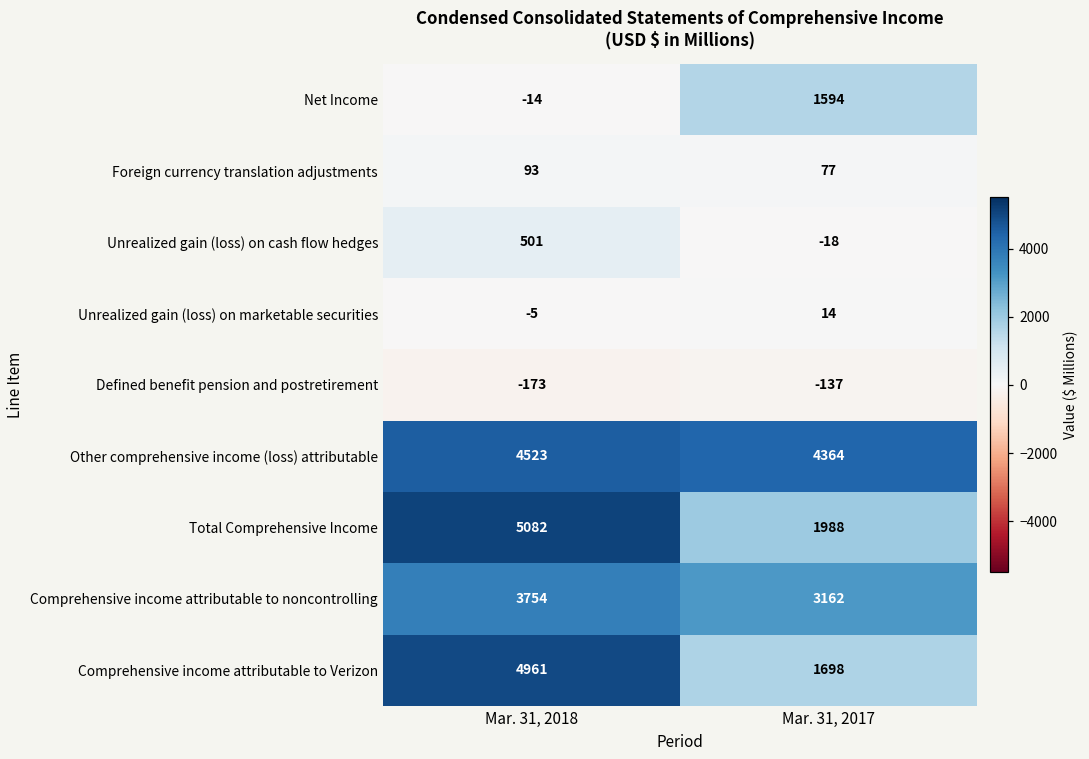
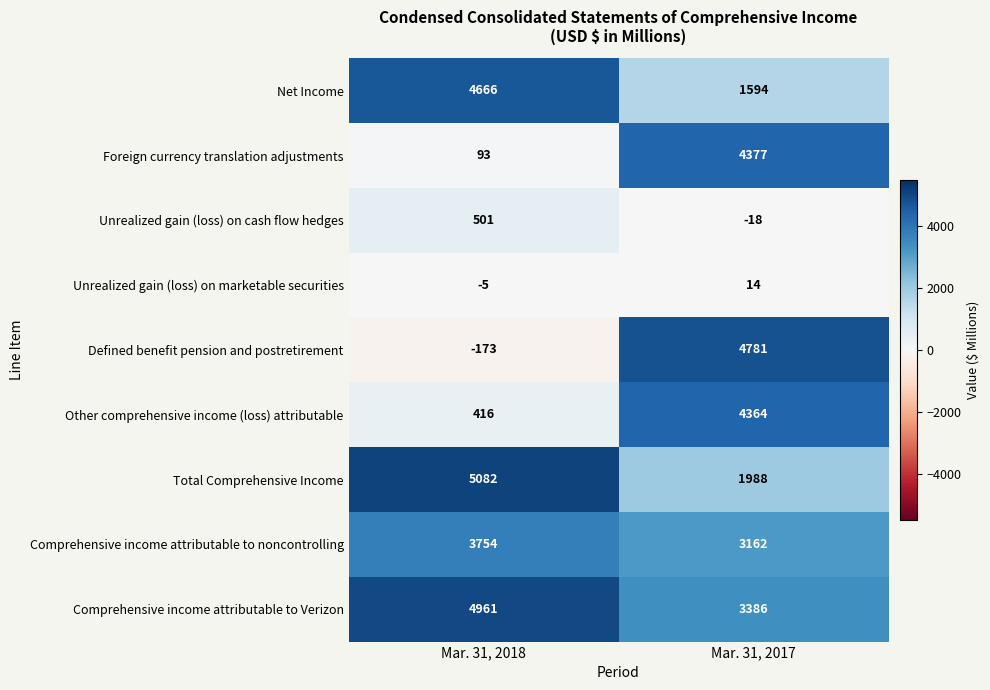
  {
    "Net Income": {
-     "Mar. 31, 2018": -14,
+     "Mar. 31, 2018": 4666,
      "Mar. 31, 2017": 1594
    },
    "Foreign currency translation adjustments": {
      "Mar. 31, 2018": 93,
-     "Mar. 31, 2017": 77
+     "Mar. 31, 2017": 4377
    },
    "Unrealized gain (loss) on cash flow hedges": {
      "Mar. 31, 2018": 501,
      "Mar. 31, 2017": -18
    },
    "Unrealized gain (loss) on marketable securities": {
      "Mar. 31, 2018": -5,
      "Mar. 31, 2017": 14
    },
    "Defined benefit pension and postretirement": {
      "Mar. 31, 2018": -173,
-     "Mar. 31, 2017": -137
+     "Mar. 31, 2017": 4781
    },
    "Other comprehensive income (loss) attributable": {
-     "Mar. 31, 2018": 4523,
+     "Mar. 31, 2018": 416,
      "Mar. 31, 2017": 4364
    },
    "Total Comprehensive Income": {
      "Mar. 31, 2018": 5082,
      "Mar. 31, 2017": 1988
    },
    "Comprehensive income attributable to noncontrolling": {
      "Mar. 31, 2018": 3754,
      "Mar. 31, 2017": 3162
    },
    "Comprehensive income attributable to Verizon": {
      "Mar. 31, 2018": 4961,
-     "Mar. 31, 2017": 1698
+     "Mar. 31, 2017": 3386
    }
  }
